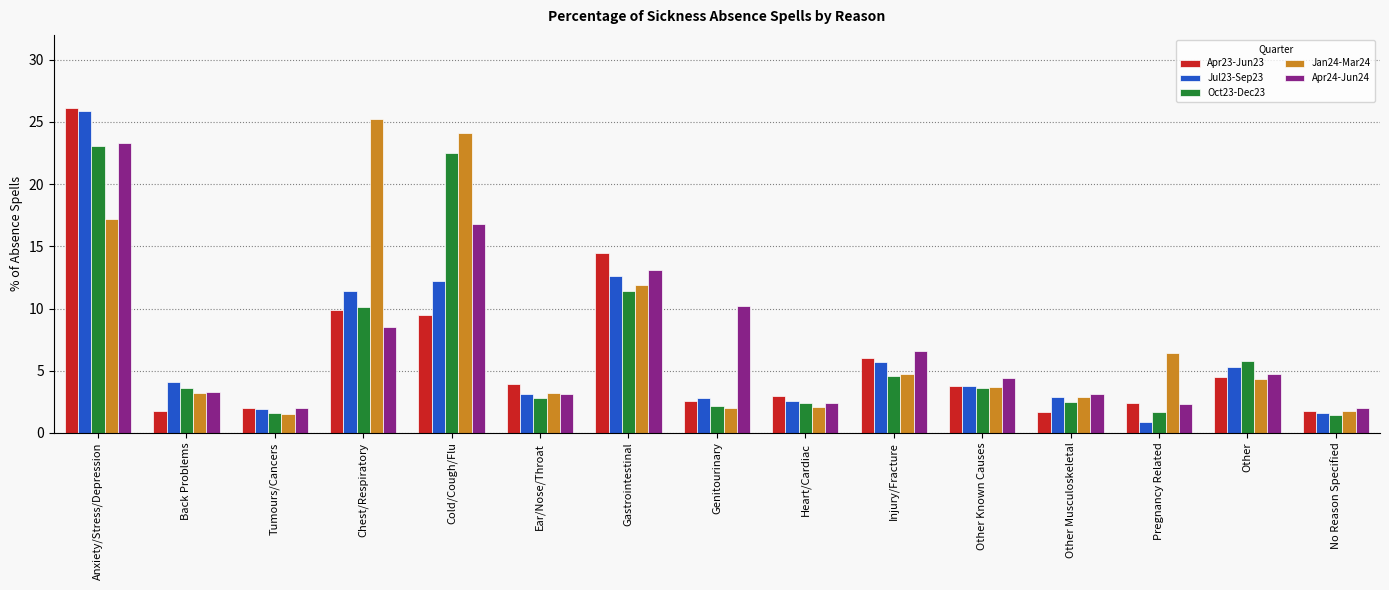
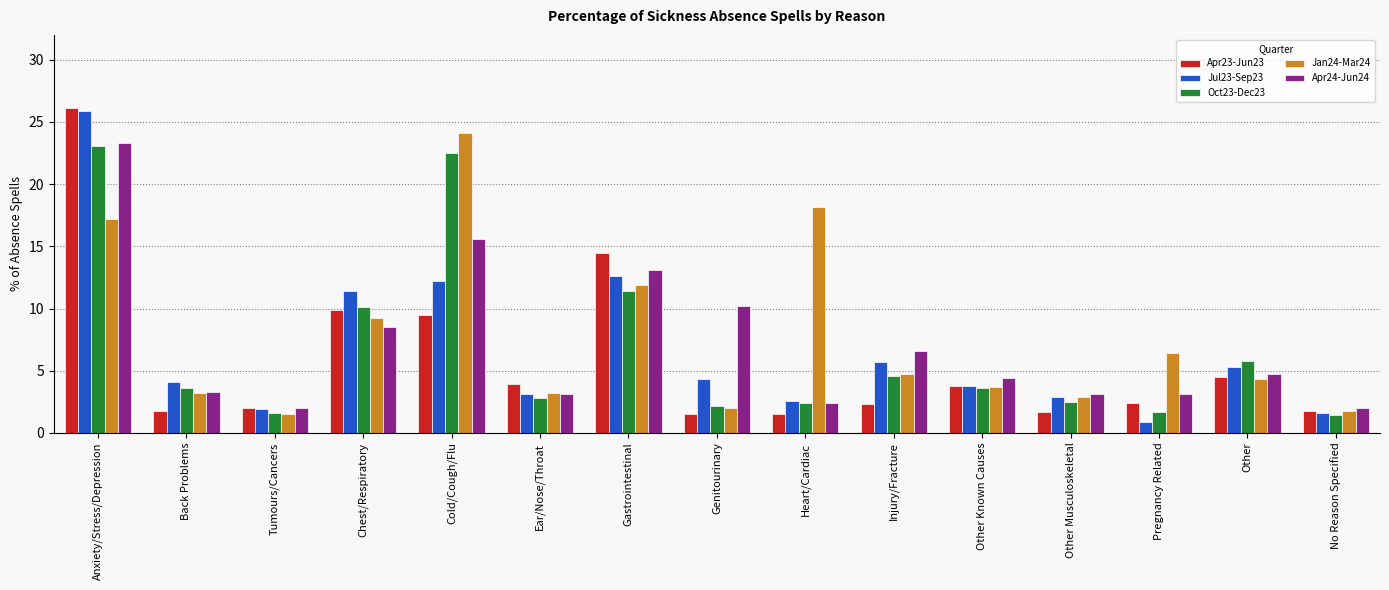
  {
    "Apr23-Jun23": {
      "Anxiety/Stress/Depression": 26.1,
      "Back Problems": 1.8,
      "Tumours/Cancers": 2.0,
      "Chest/Respiratory": 9.9,
      "Cold/Cough/Flu": 9.5,
      "Ear/Nose/Throat": 3.9,
      "Gastrointestinal": 14.5,
-     "Genitourinary": 2.6,
-     "Heart/Cardiac": 3.0,
-     "Injury/Fracture": 6.0,
+     "Genitourinary": 1.5,
+     "Heart/Cardiac": 1.5,
+     "Injury/Fracture": 2.3,
      "Other Known Causes": 3.8,
      "Other Musculoskeletal": 1.7,
      "Pregnancy Related": 2.4,
      "Other": 4.5,
      "No Reason Specified": 1.8
    },
    "Jul23-Sep23": {
      "Anxiety/Stress/Depression": 25.9,
      "Back Problems": 4.1,
      "Tumours/Cancers": 1.9,
      "Chest/Respiratory": 11.4,
      "Cold/Cough/Flu": 12.2,
      "Ear/Nose/Throat": 3.1,
      "Gastrointestinal": 12.6,
-     "Genitourinary": 2.8,
+     "Genitourinary": 4.3,
      "Heart/Cardiac": 2.6,
      "Injury/Fracture": 5.7,
      "Other Known Causes": 3.8,
      "Other Musculoskeletal": 2.9,
      "Pregnancy Related": 0.9,
      "Other": 5.3,
      "No Reason Specified": 1.6
    },
    "Oct23-Dec23": {
      "Anxiety/Stress/Depression": 23.1,
      "Back Problems": 3.6,
      "Tumours/Cancers": 1.6,
      "Chest/Respiratory": 10.1,
      "Cold/Cough/Flu": 22.5,
      "Ear/Nose/Throat": 2.8,
      "Gastrointestinal": 11.4,
      "Genitourinary": 2.2,
      "Heart/Cardiac": 2.4,
      "Injury/Fracture": 4.6,
      "Other Known Causes": 3.6,
      "Other Musculoskeletal": 2.5,
      "Pregnancy Related": 1.7,
      "Other": 5.8,
      "No Reason Specified": 1.4
    },
    "Jan24-Mar24": {
      "Anxiety/Stress/Depression": 17.2,
      "Back Problems": 3.2,
      "Tumours/Cancers": 1.5,
-     "Chest/Respiratory": 25.2,
+     "Chest/Respiratory": 9.2,
      "Cold/Cough/Flu": 24.1,
      "Ear/Nose/Throat": 3.2,
      "Gastrointestinal": 11.9,
      "Genitourinary": 2.0,
-     "Heart/Cardiac": 2.1,
+     "Heart/Cardiac": 18.2,
      "Injury/Fracture": 4.7,
      "Other Known Causes": 3.7,
      "Other Musculoskeletal": 2.9,
      "Pregnancy Related": 6.4,
      "Other": 4.3,
      "No Reason Specified": 1.8
    },
    "Apr24-Jun24": {
      "Anxiety/Stress/Depression": 23.3,
      "Back Problems": 3.3,
      "Tumours/Cancers": 2.0,
      "Chest/Respiratory": 8.5,
-     "Cold/Cough/Flu": 16.8,
+     "Cold/Cough/Flu": 15.6,
      "Ear/Nose/Throat": 3.1,
      "Gastrointestinal": 13.1,
      "Genitourinary": 10.2,
      "Heart/Cardiac": 2.4,
      "Injury/Fracture": 6.6,
      "Other Known Causes": 4.4,
      "Other Musculoskeletal": 3.1,
-     "Pregnancy Related": 2.3,
+     "Pregnancy Related": 3.1,
      "Other": 4.7,
      "No Reason Specified": 2.0
    }
  }
